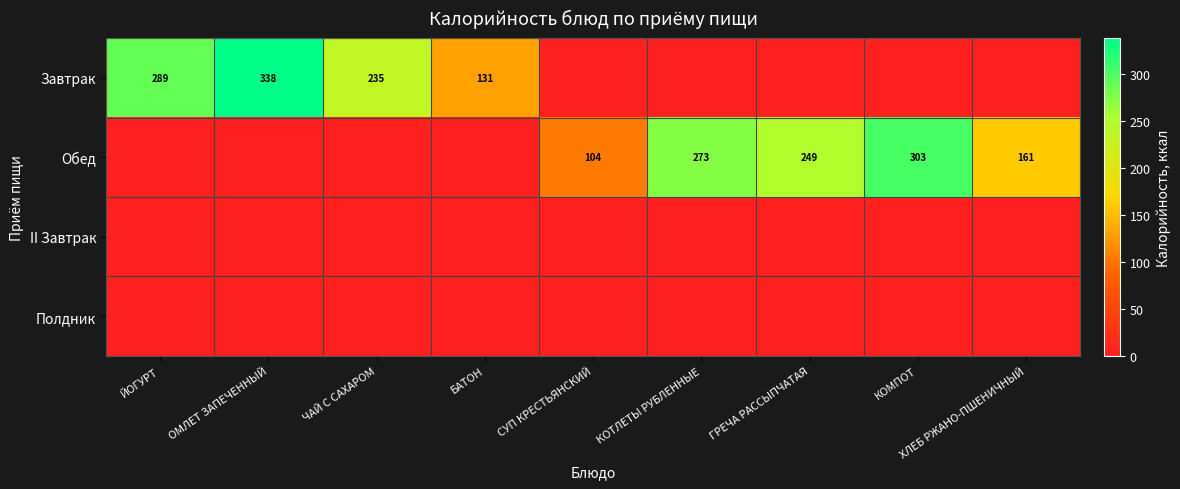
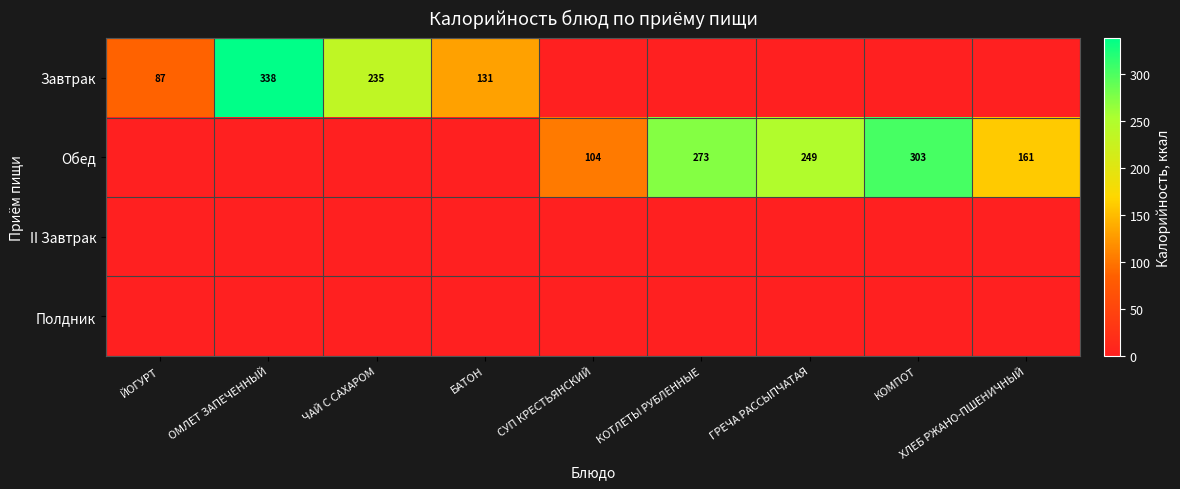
  {
    "Завтрак": {
-     "ЙОГУРТ": 289,
+     "ЙОГУРТ": 87,
      "ОМЛЕТ ЗАПЕЧЕННЫЙ": 338,
      "ЧАЙ С САХАРОМ": 235,
      "БАТОН": 131
    },
    "Обед": {
      "СУП КРЕСТЬЯНСКИЙ": 104,
      "КОТЛЕТЫ РУБЛЕННЫЕ": 273,
      "ГРЕЧА РАССЫПЧАТАЯ": 249,
      "КОМПОТ": 303,
      "ХЛЕБ РЖАНО-ПШЕНИЧНЫЙ": 161
    }
  }
